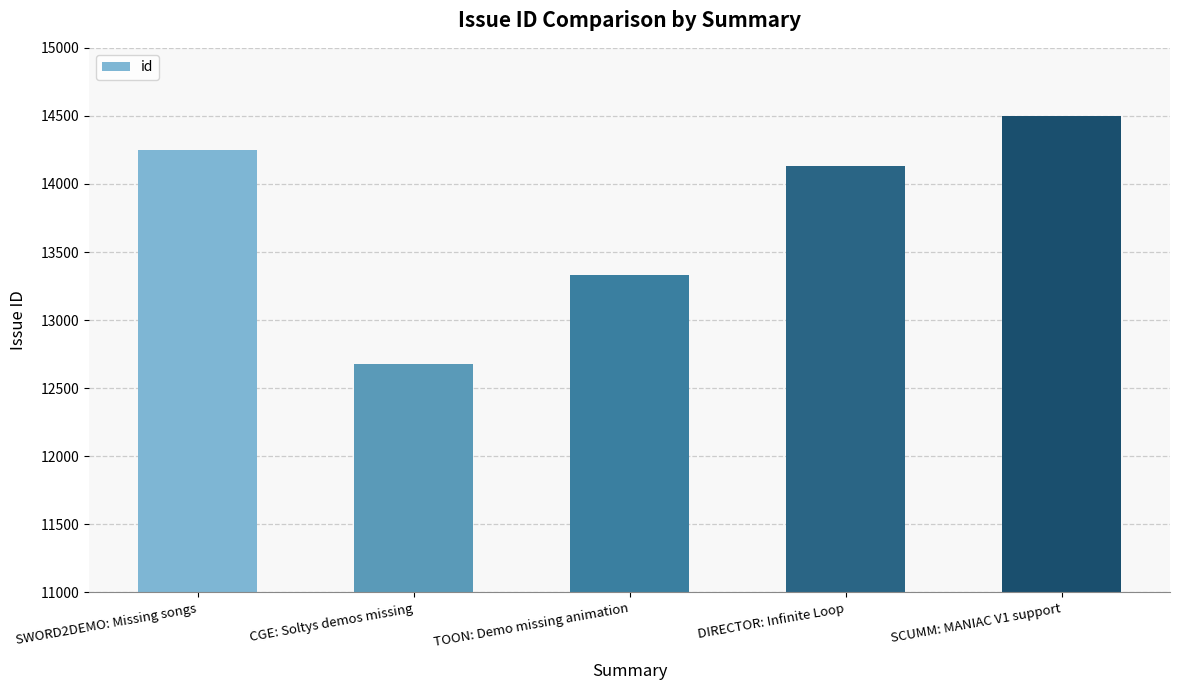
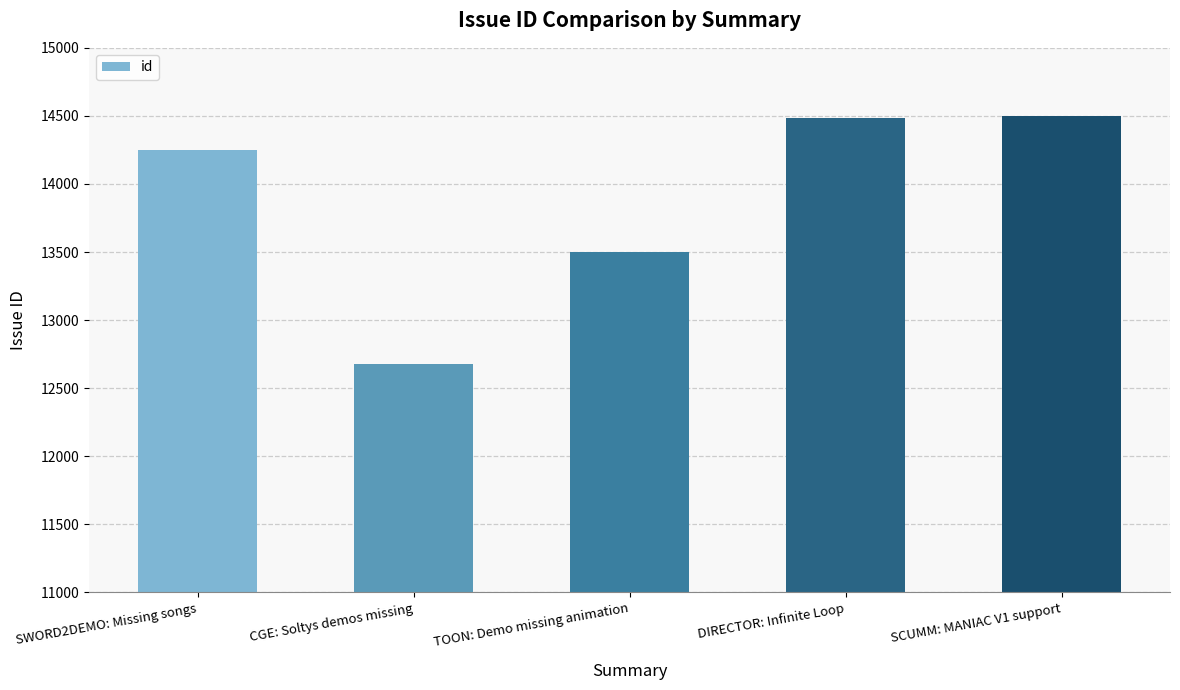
  {
    "SWORD2DEMO: Missing songs": 14250,
    "CGE: Soltys demos missing": 12670,
-   "TOON: Demo missing animation": 13330,
-   "DIRECTOR: Infinite Loop": 14130,
+   "TOON: Demo missing animation": 13500,
+   "DIRECTOR: Infinite Loop": 14490,
    "SCUMM: MANIAC V1 support": 14500
  }
